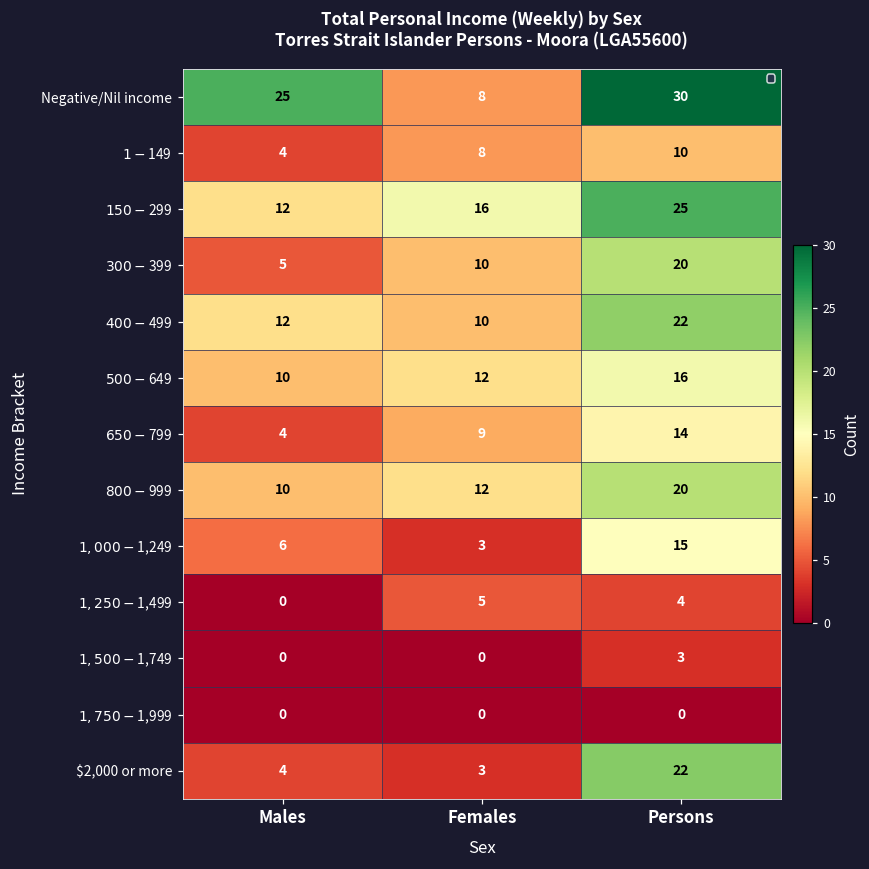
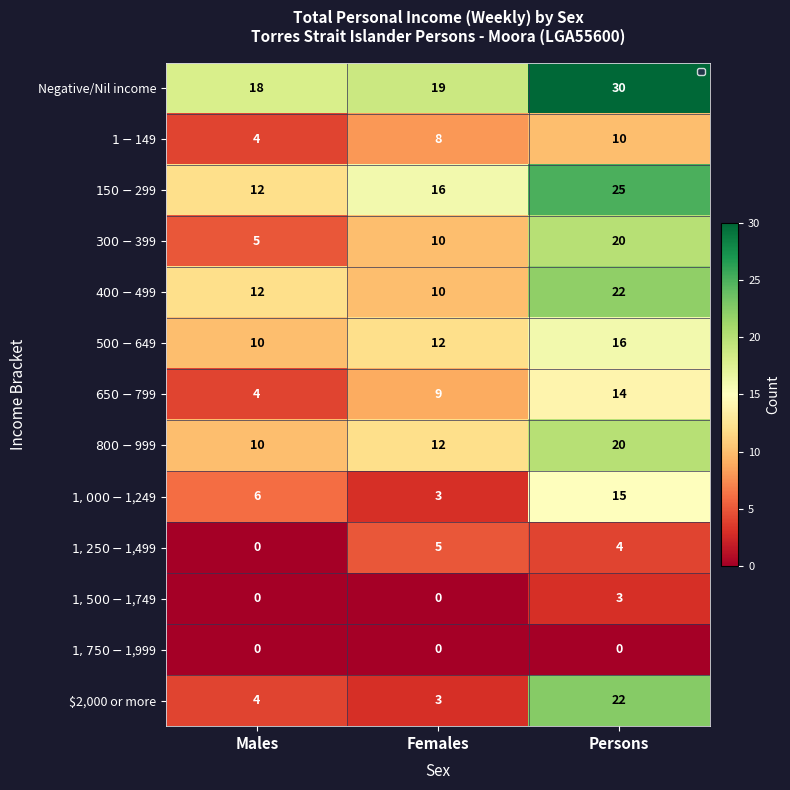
  {
    "Negative/Nil income": {
-     "Males": 25,
-     "Females": 8,
+     "Males": 18,
+     "Females": 19,
      "Persons": 30
    },
    "$2,000 or more": {
      "Males": 4,
      "Females": 3,
      "Persons": 22
    }
  }
